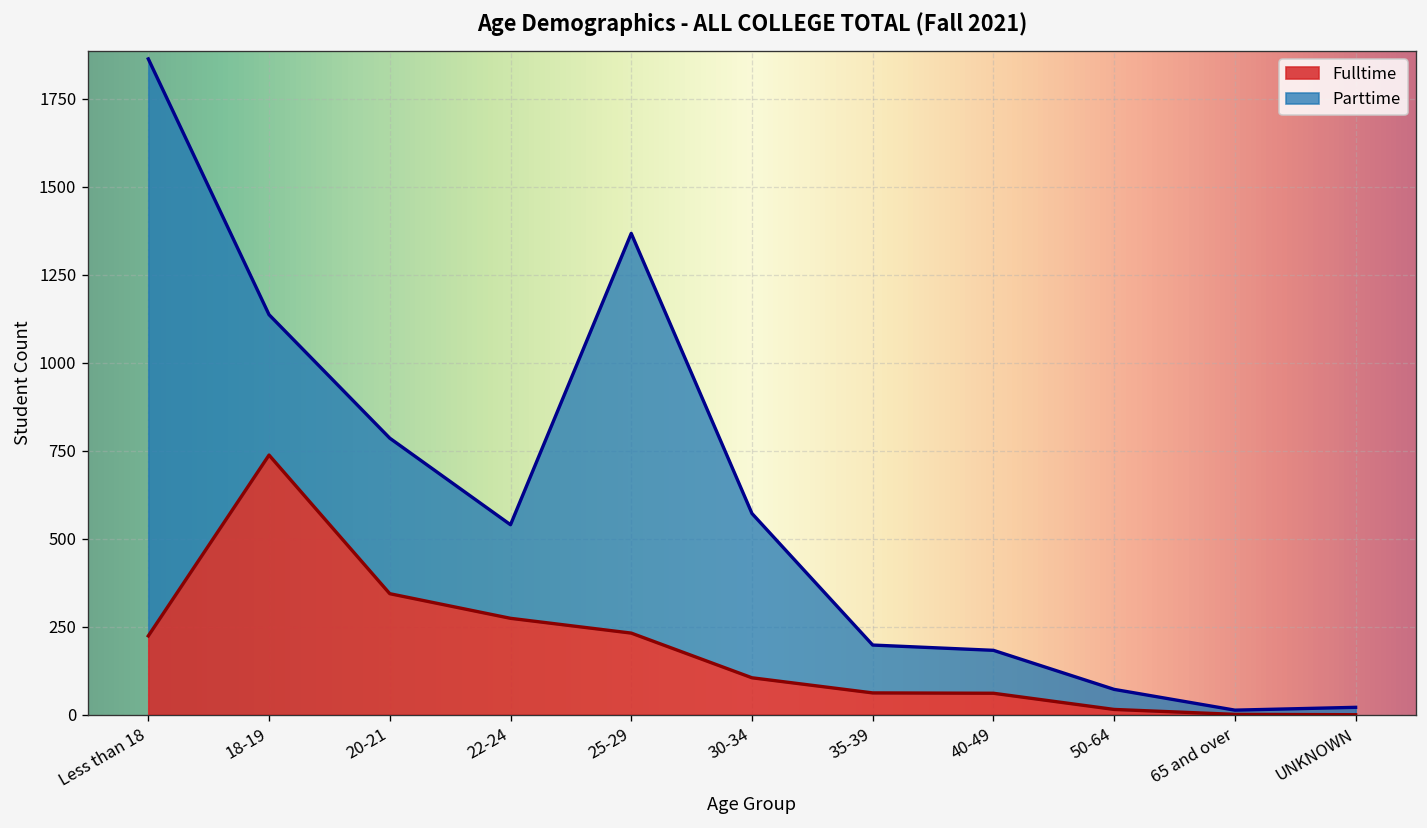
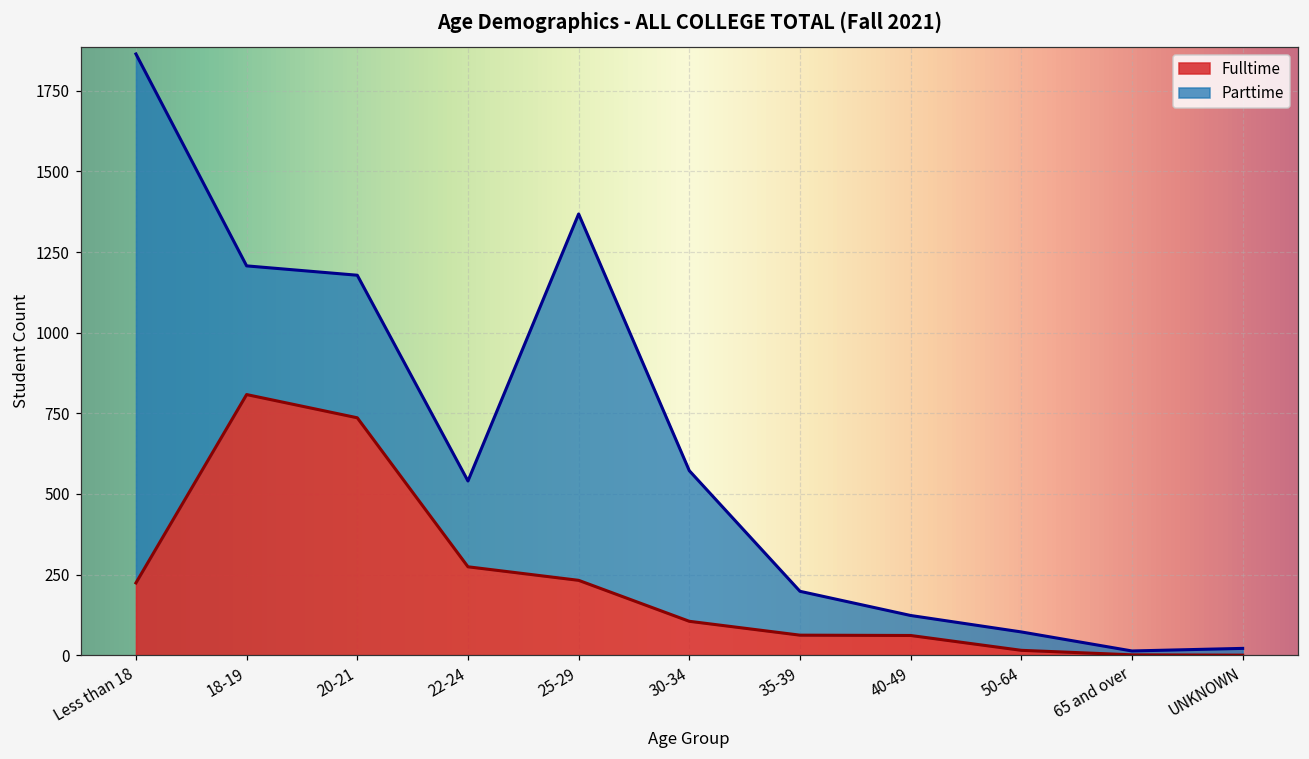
  {
    "Fulltime": {
      "Less than 18": 220,
-     "18-19": 740,
-     "20-21": 340,
+     "18-19": 810,
+     "20-21": 740,
      "22-24": 270,
      "25-29": 230,
      "30-34": 110,
      "35-39": 60,
      "40-49": 60,
      "50-64": 20,
      "65 and over": 0,
      "UNKNOWN": 0
    },
    "Parttime": {
      "Less than 18": 1640,
      "18-19": 400,
      "20-21": 440,
      "22-24": 270,
      "25-29": 1140,
      "30-34": 470,
      "35-39": 140,
-     "40-49": 120,
+     "40-49": 60,
      "50-64": 60,
      "65 and over": 10,
      "UNKNOWN": 20
    }
  }
